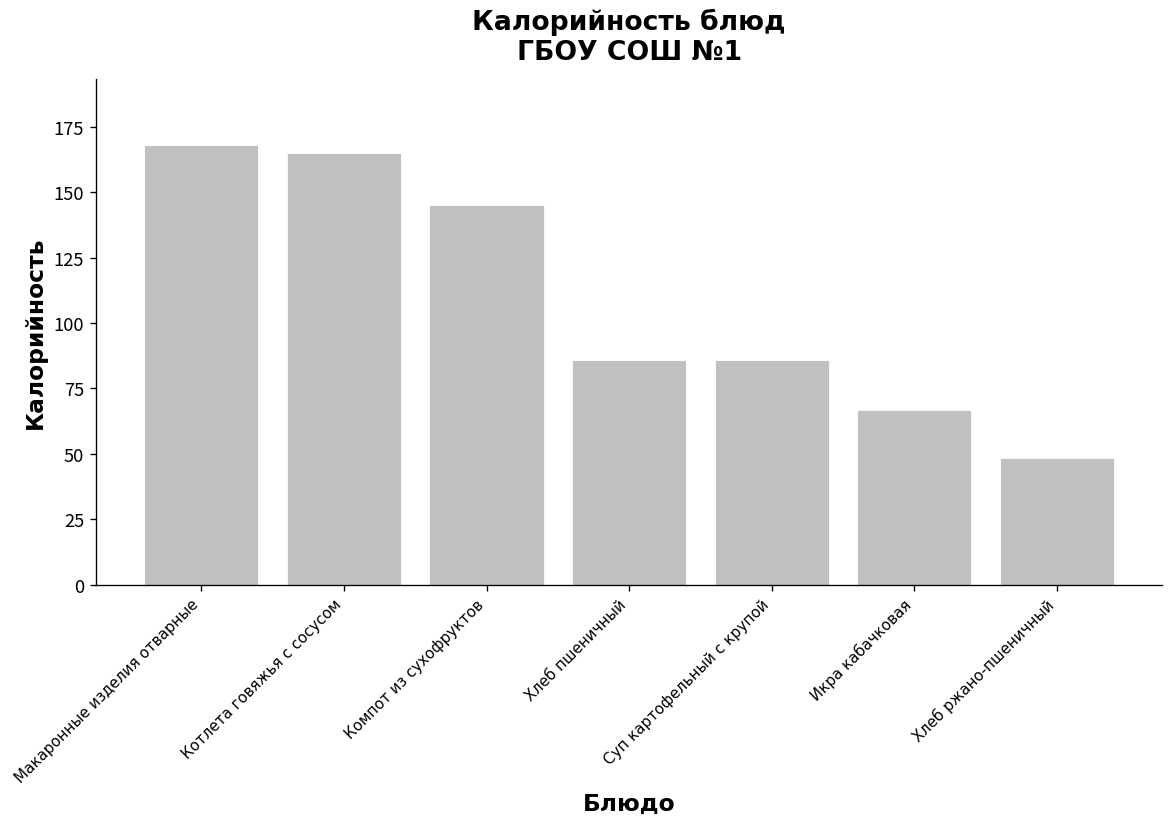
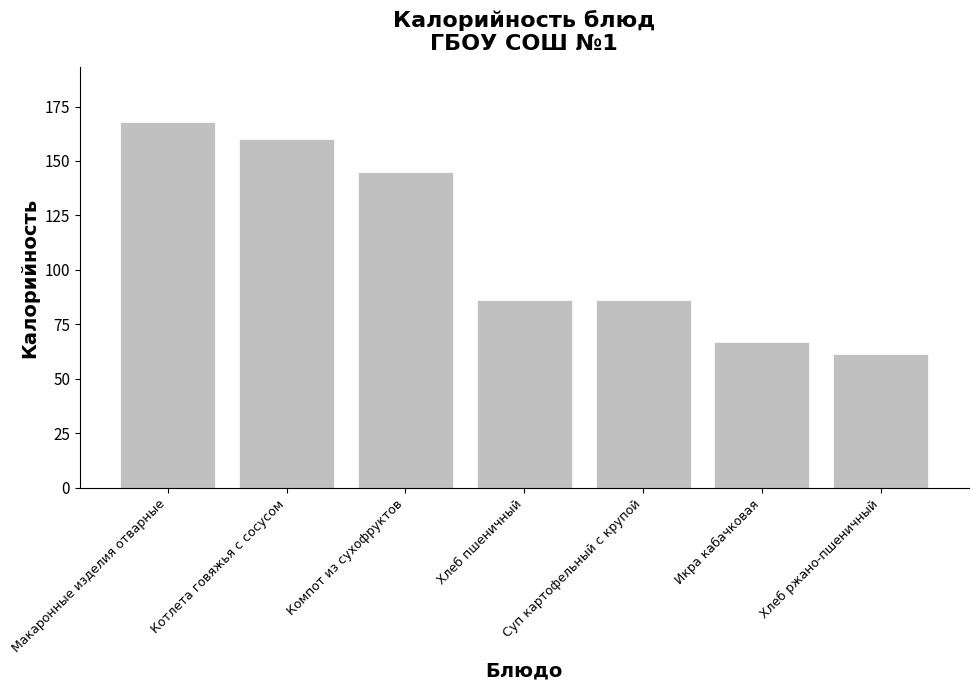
  {
    "Макаронные изделия отварные": 168,
-   "Котлета говяжья с сосусом": 165,
+   "Котлета говяжья с сосусом": 160,
    "Компот из сухофруктов": 145,
    "Хлеб пшеничный": 86,
    "Суп картофельный с крупой": 86,
    "Икра кабачковая": 67,
-   "Хлеб ржано-пшеничный": 49
+   "Хлеб ржано-пшеничный": 62
  }
